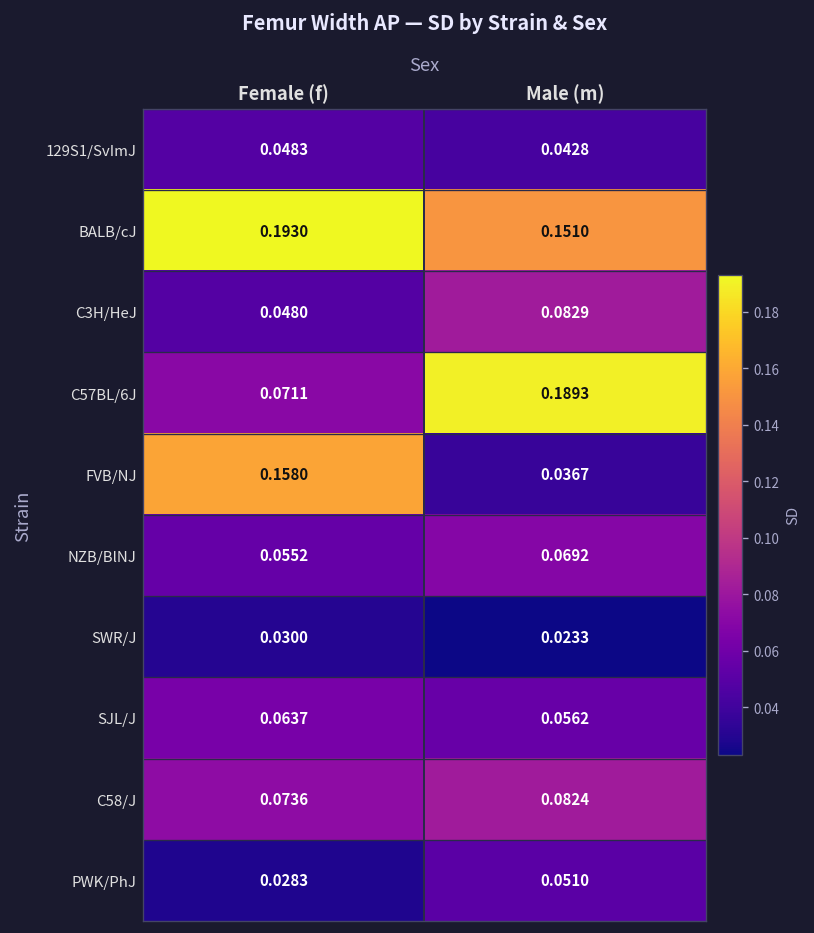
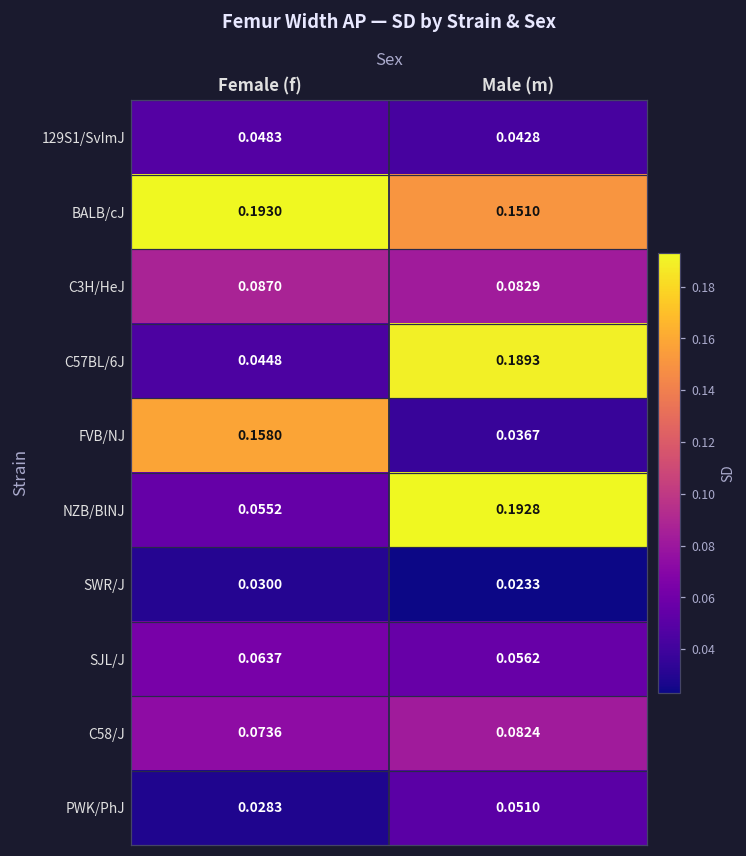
  {
    "129S1/SvImJ": {
      "Female (f)": 0.0483,
      "Male (m)": 0.0428
    },
    "BALB/cJ": {
      "Female (f)": 0.1930,
      "Male (m)": 0.1510
    },
    "C3H/HeJ": {
-     "Female (f)": 0.0480,
+     "Female (f)": 0.0870,
      "Male (m)": 0.0829
    },
    "C57BL/6J": {
-     "Female (f)": 0.0711,
+     "Female (f)": 0.0448,
      "Male (m)": 0.1893
    },
    "FVB/NJ": {
      "Female (f)": 0.1580,
      "Male (m)": 0.0367
    },
    "NZB/BlNJ": {
      "Female (f)": 0.0552,
-     "Male (m)": 0.0692
+     "Male (m)": 0.1928
    },
    "SWR/J": {
      "Female (f)": 0.0300,
      "Male (m)": 0.0233
    },
    "SJL/J": {
      "Female (f)": 0.0637,
      "Male (m)": 0.0562
    },
    "C58/J": {
      "Female (f)": 0.0736,
      "Male (m)": 0.0824
    },
    "PWK/PhJ": {
      "Female (f)": 0.0283,
      "Male (m)": 0.0510
    }
  }
